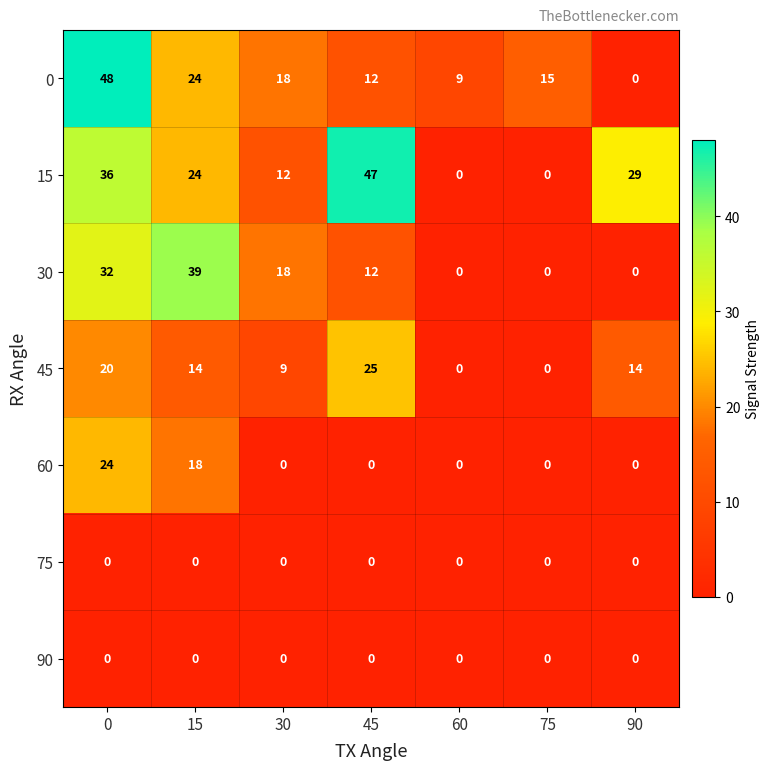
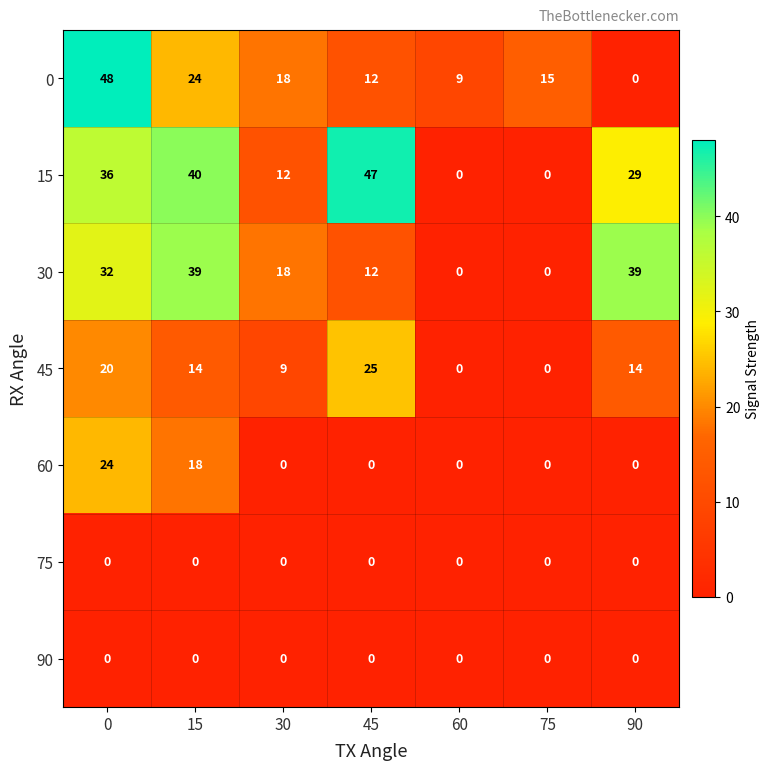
  {
    "0": {
      "0": 48,
      "15": 24,
      "30": 18,
      "45": 12,
      "60": 9,
      "75": 15,
      "90": 0
    },
    "15": {
      "0": 36,
-     "15": 24,
+     "15": 40,
      "30": 12,
      "45": 47,
      "60": 0,
      "75": 0,
      "90": 29
    },
    "30": {
      "0": 32,
      "15": 39,
      "30": 18,
      "45": 12,
      "60": 0,
      "75": 0,
-     "90": 0
+     "90": 39
    },
    "45": {
      "0": 20,
      "15": 14,
      "30": 9,
      "45": 25,
      "60": 0,
      "75": 0,
      "90": 14
    },
    "60": {
      "0": 24,
      "15": 18,
      "30": 0,
      "45": 0,
      "60": 0,
      "75": 0,
      "90": 0
    },
    "75": {
      "0": 0,
      "15": 0,
      "30": 0,
      "45": 0,
      "60": 0,
      "75": 0,
      "90": 0
    },
    "90": {
      "0": 0,
      "15": 0,
      "30": 0,
      "45": 0,
      "60": 0,
      "75": 0,
      "90": 0
    }
  }
